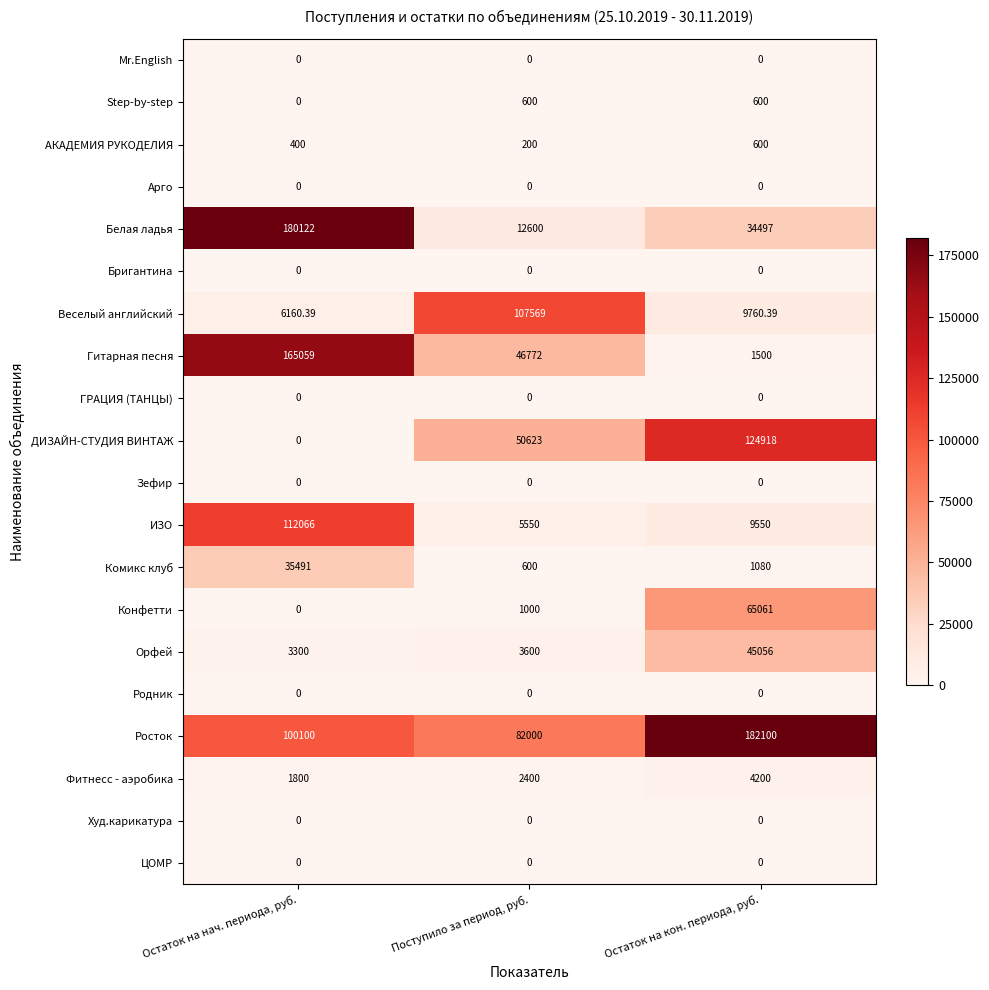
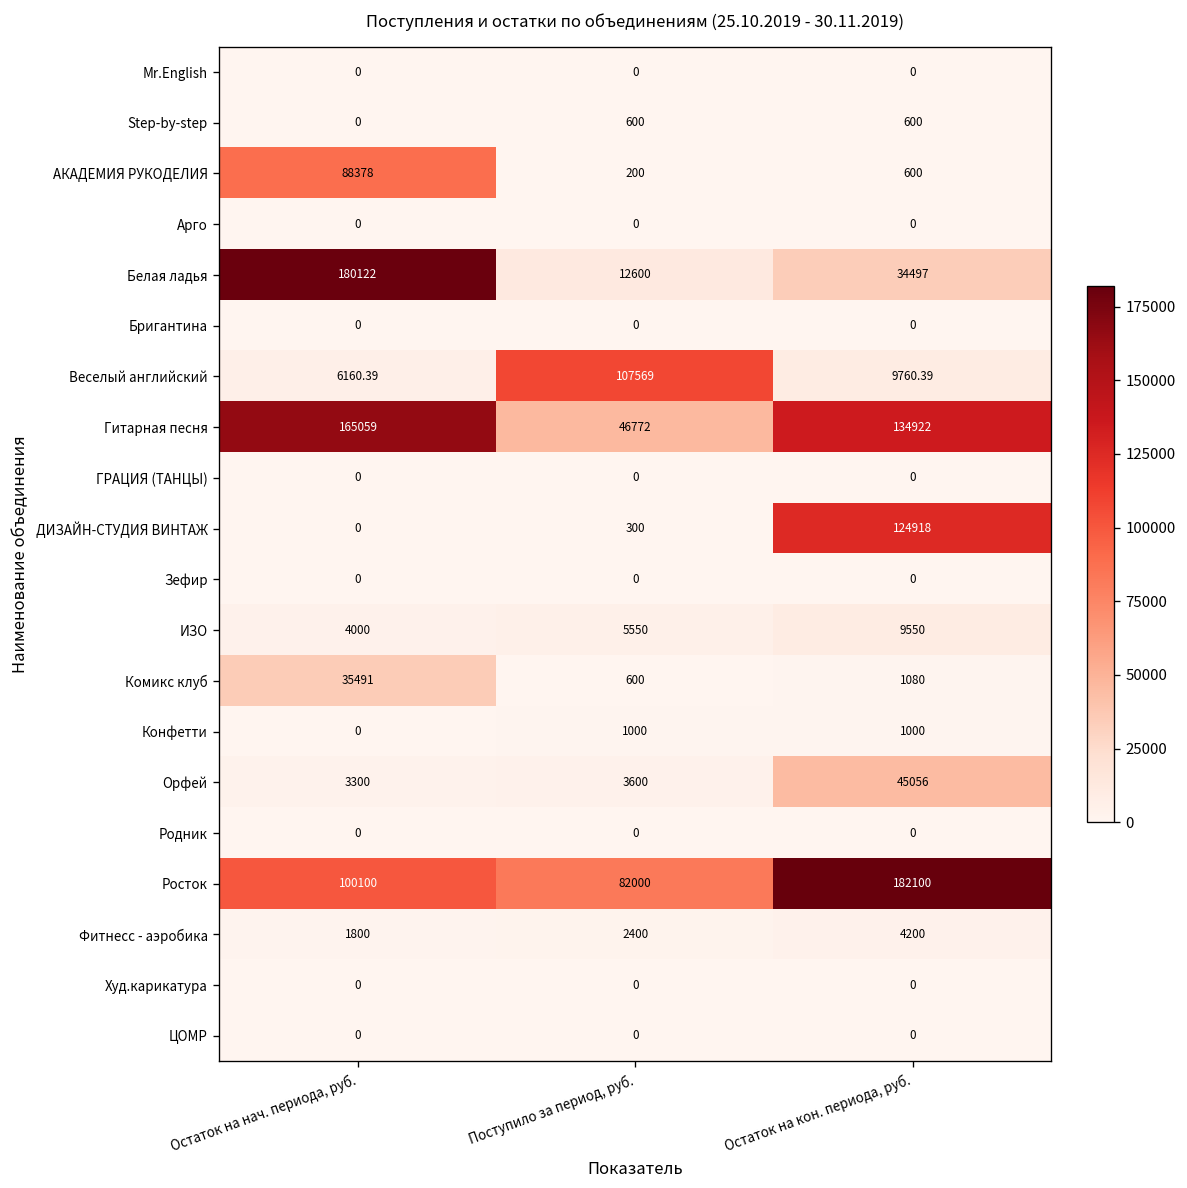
  {
    "Mr.English": {
      "Остаток на нач. периода, руб.": 0,
      "Поступило за период, руб.": 0,
      "Остаток на кон. периода, руб.": 0
    },
    "Step-by-step": {
      "Остаток на нач. периода, руб.": 0,
      "Поступило за период, руб.": 600,
      "Остаток на кон. периода, руб.": 600
    },
    "АКАДЕМИЯ РУКОДЕЛИЯ": {
-     "Остаток на нач. периода, руб.": 400,
+     "Остаток на нач. периода, руб.": 88378,
      "Поступило за период, руб.": 200,
      "Остаток на кон. периода, руб.": 600
    },
    "Арго": {
      "Остаток на нач. периода, руб.": 0,
      "Поступило за период, руб.": 0,
      "Остаток на кон. периода, руб.": 0
    },
    "Белая ладья": {
      "Остаток на нач. периода, руб.": 180122,
      "Поступило за период, руб.": 12600,
      "Остаток на кон. периода, руб.": 34497
    },
    "Бригантина": {
      "Остаток на нач. периода, руб.": 0,
      "Поступило за период, руб.": 0,
      "Остаток на кон. периода, руб.": 0
    },
    "Веселый английский": {
      "Остаток на нач. периода, руб.": 6160.39,
      "Поступило за период, руб.": 107569,
      "Остаток на кон. периода, руб.": 9760.39
    },
    "Гитарная песня": {
      "Остаток на нач. периода, руб.": 165059,
      "Поступило за период, руб.": 46772,
-     "Остаток на кон. периода, руб.": 1500
+     "Остаток на кон. периода, руб.": 134922
    },
    "ГРАЦИЯ (ТАНЦЫ)": {
      "Остаток на нач. периода, руб.": 0,
      "Поступило за период, руб.": 0,
      "Остаток на кон. периода, руб.": 0
    },
    "ДИЗАЙН-СТУДИЯ ВИНТАЖ": {
      "Остаток на нач. периода, руб.": 0,
-     "Поступило за период, руб.": 50623,
+     "Поступило за период, руб.": 300,
      "Остаток на кон. периода, руб.": 124918
    },
    "Зефир": {
      "Остаток на нач. периода, руб.": 0,
      "Поступило за период, руб.": 0,
      "Остаток на кон. периода, руб.": 0
    },
    "ИЗО": {
-     "Остаток на нач. периода, руб.": 112066,
+     "Остаток на нач. периода, руб.": 4000,
      "Поступило за период, руб.": 5550,
      "Остаток на кон. периода, руб.": 9550
    },
    "Комикс клуб": {
      "Остаток на нач. периода, руб.": 35491,
      "Поступило за период, руб.": 600,
      "Остаток на кон. периода, руб.": 1080
    },
    "Конфетти": {
      "Остаток на нач. периода, руб.": 0,
      "Поступило за период, руб.": 1000,
-     "Остаток на кон. периода, руб.": 65061
+     "Остаток на кон. периода, руб.": 1000
    },
    "Орфей": {
      "Остаток на нач. периода, руб.": 3300,
      "Поступило за период, руб.": 3600,
      "Остаток на кон. периода, руб.": 45056
    },
    "Родник": {
      "Остаток на нач. периода, руб.": 0,
      "Поступило за период, руб.": 0,
      "Остаток на кон. периода, руб.": 0
    },
    "Росток": {
      "Остаток на нач. периода, руб.": 100100,
      "Поступило за период, руб.": 82000,
      "Остаток на кон. периода, руб.": 182100
    },
    "Фитнесс - аэробика": {
      "Остаток на нач. периода, руб.": 1800,
      "Поступило за период, руб.": 2400,
      "Остаток на кон. периода, руб.": 4200
    },
    "Худ.карикатура": {
      "Остаток на нач. периода, руб.": 0,
      "Поступило за период, руб.": 0,
      "Остаток на кон. периода, руб.": 0
    },
    "ЦОМР": {
      "Остаток на нач. периода, руб.": 0,
      "Поступило за период, руб.": 0,
      "Остаток на кон. периода, руб.": 0
    }
  }
